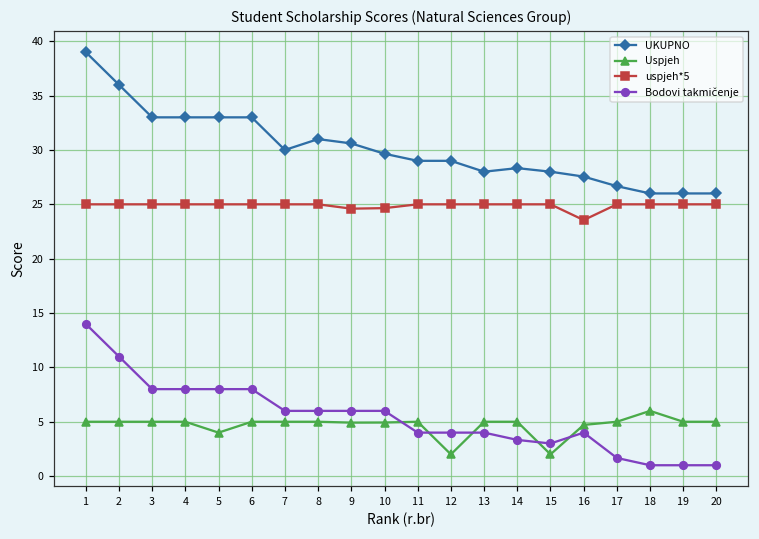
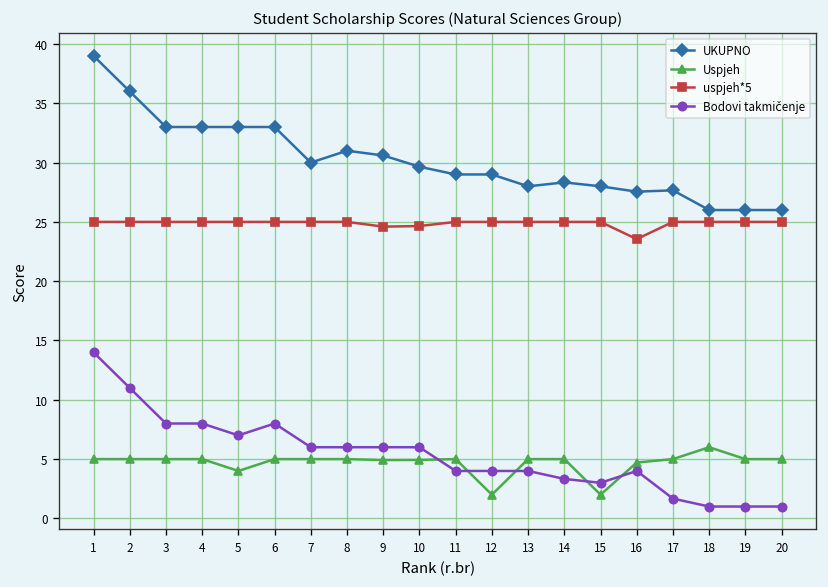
  {
    "UKUPNO": {
      "1": 39,
      "2": 36,
      "3": 33,
      "4": 33,
      "5": 33,
      "6": 33,
      "7": 30,
      "8": 31,
      "9": 31,
      "10": 30,
      "11": 29,
      "12": 29,
      "13": 28,
      "14": 28,
      "15": 28,
      "16": 28,
-     "17": 27,
+     "17": 28,
      "18": 26,
      "19": 26,
      "20": 26
    },
    "Uspjeh": {
      "1": 5,
      "2": 5,
      "3": 5,
      "4": 5,
      "5": 4,
      "6": 5,
      "7": 5,
      "8": 5,
      "9": 5,
      "10": 5,
      "11": 5,
      "12": 2,
      "13": 5,
      "14": 5,
      "15": 2,
      "16": 5,
      "17": 5,
      "18": 6,
      "19": 5,
      "20": 5
    },
    "uspjeh*5": {
      "1": 25,
      "2": 25,
      "3": 25,
      "4": 25,
      "5": 25,
      "6": 25,
      "7": 25,
      "8": 25,
      "9": 25,
      "10": 25,
      "11": 25,
      "12": 25,
      "13": 25,
      "14": 25,
      "15": 25,
      "16": 24,
      "17": 25,
      "18": 25,
      "19": 25,
      "20": 25
    },
    "Bodovi takmičenje": {
      "1": 14,
      "2": 11,
      "3": 8,
      "4": 8,
-     "5": 8,
+     "5": 7,
      "6": 8,
      "7": 6,
      "8": 6,
      "9": 6,
      "10": 6,
      "11": 4,
      "12": 4,
      "13": 4,
      "14": 3,
      "15": 3,
      "16": 4,
      "17": 2,
      "18": 1,
      "19": 1,
      "20": 1
    }
  }
